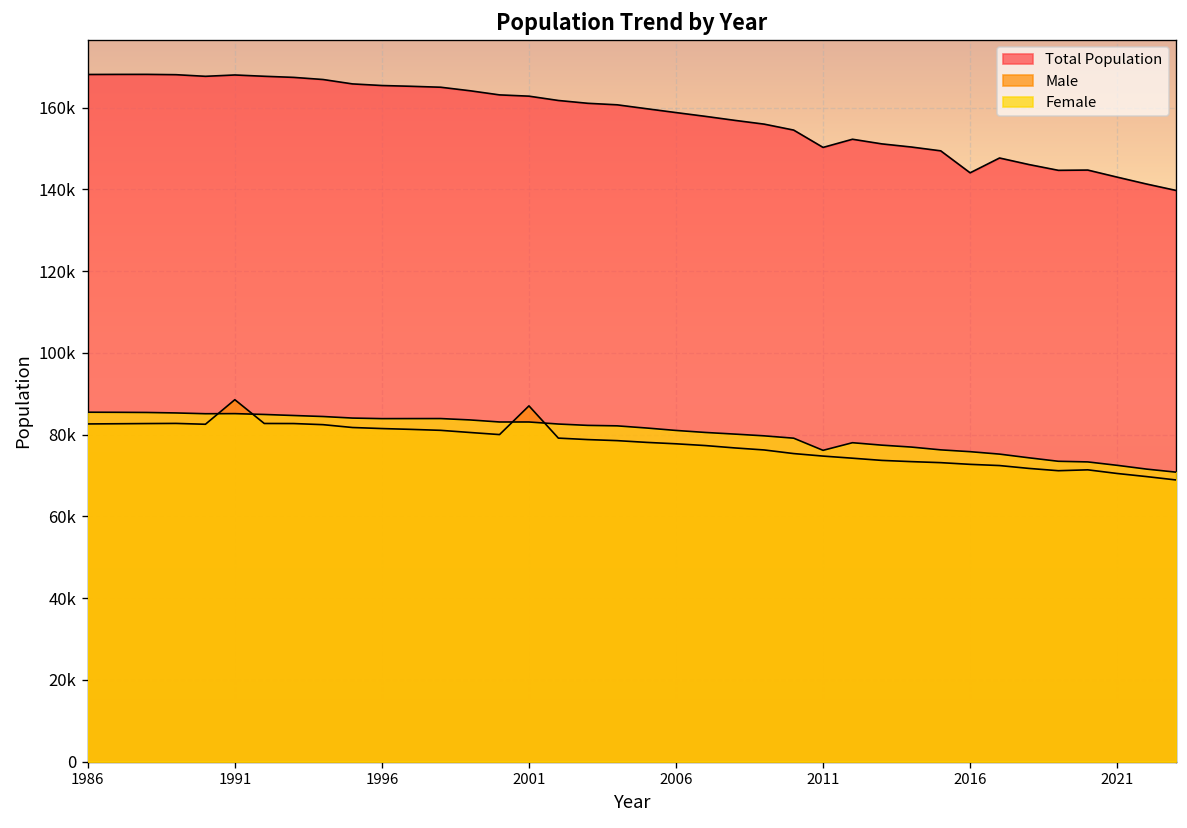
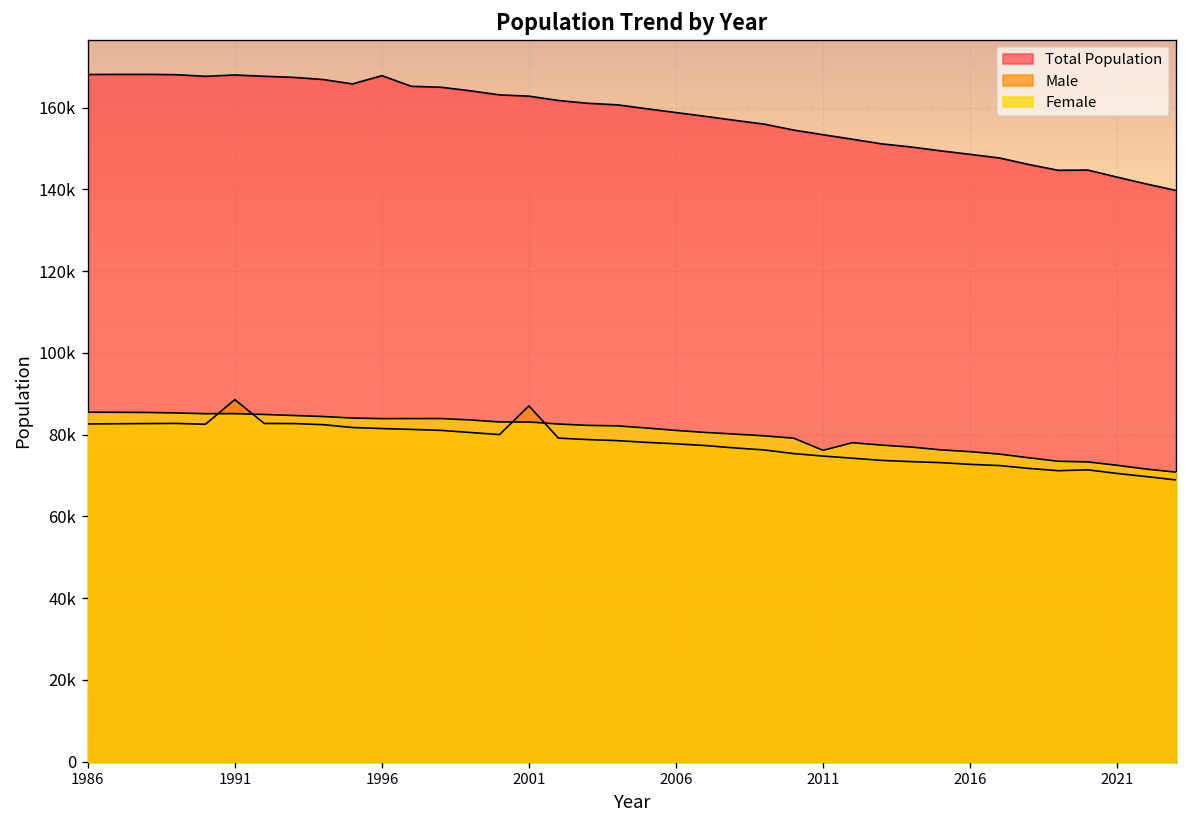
  {
    "Total Population": {
      "1986": 168000,
      "1991": 168000,
-     "1996": 165000,
+     "1996": 168000,
      "2001": 163000,
      "2006": 159000,
-     "2011": 150000,
-     "2016": 144000,
+     "2011": 153000,
+     "2016": 149000,
      "2021": 143000
    },
    "Male": {
      "1986": 83000,
      "1991": 89000,
      "1996": 82000,
      "2001": 87000,
      "2006": 78000,
      "2011": 75000,
      "2016": 73000,
      "2021": 71000
    },
    "Female": {
      "1986": 86000,
      "1991": 85000,
      "1996": 84000,
      "2001": 83000,
      "2006": 81000,
      "2011": 76000,
      "2016": 76000,
      "2021": 73000
    }
  }
